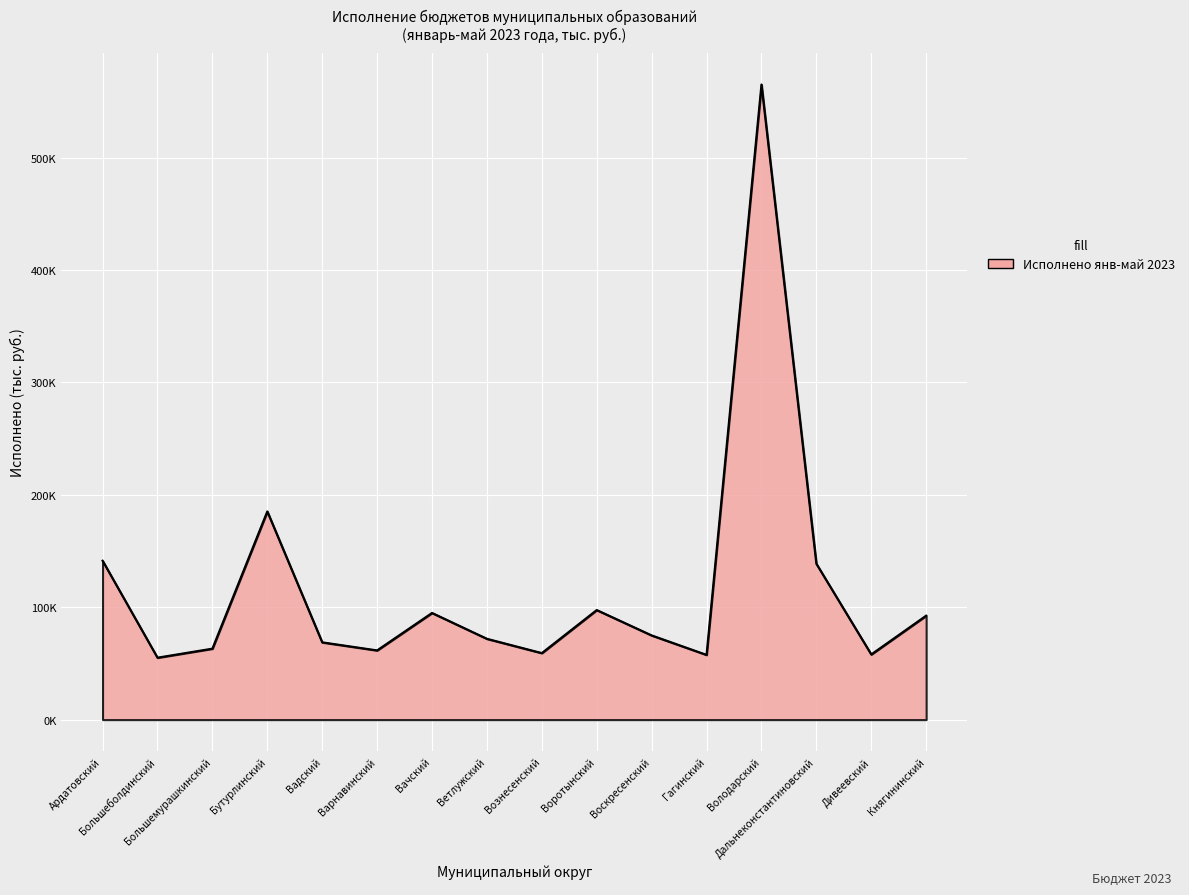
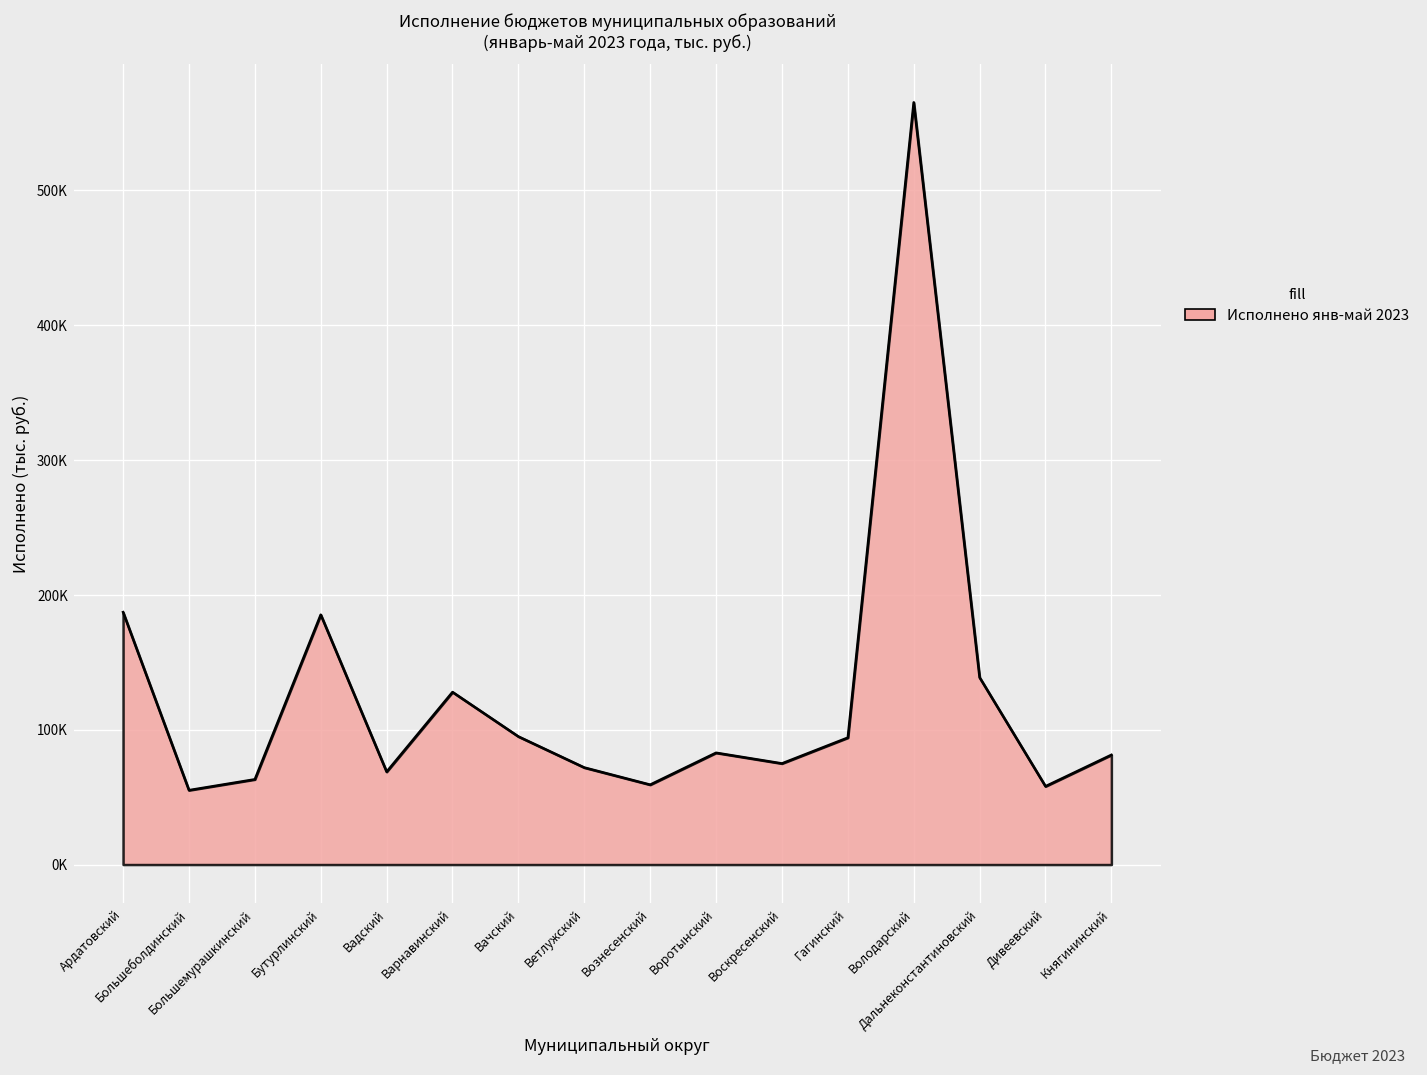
  {
-   "Ардатовский": 141000,
+   "Ардатовский": 187000,
    "Большеболдинский": 55000,
    "Большемурашкинский": 63000,
    "Бутурлинский": 185000,
    "Вадский": 69000,
-   "Варнавинский": 62000,
+   "Варнавинский": 128000,
    "Вачский": 95000,
    "Ветлужский": 72000,
    "Вознесенский": 59000,
-   "Воротынский": 98000,
+   "Воротынский": 83000,
    "Воскресенский": 75000,
-   "Гагинский": 58000,
+   "Гагинский": 94000,
    "Володарский": 565000,
    "Дальнеконстантиновский": 139000,
    "Дивеевский": 58000,
-   "Княгининский": 93000
+   "Княгининский": 81000
  }
